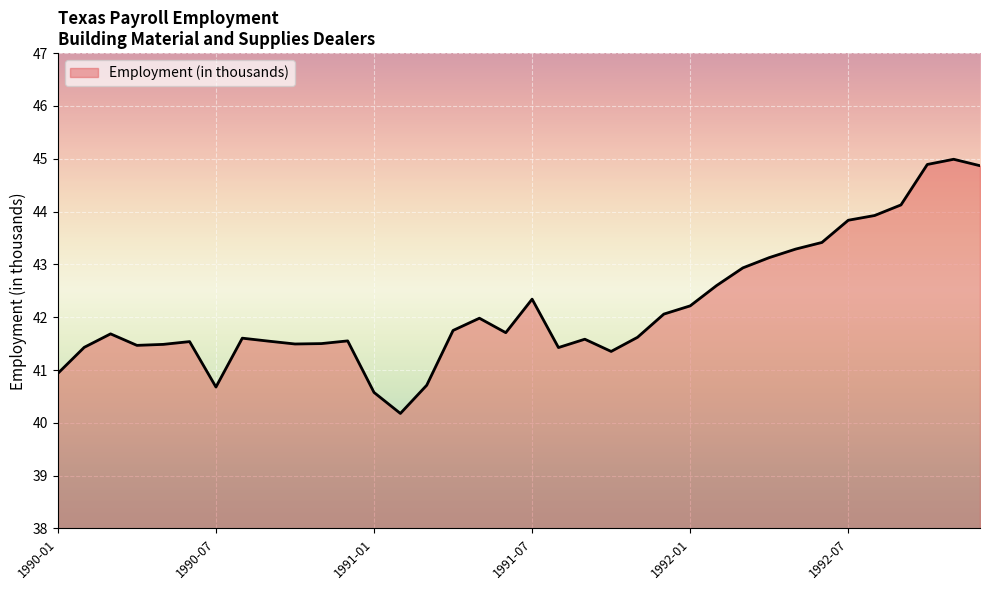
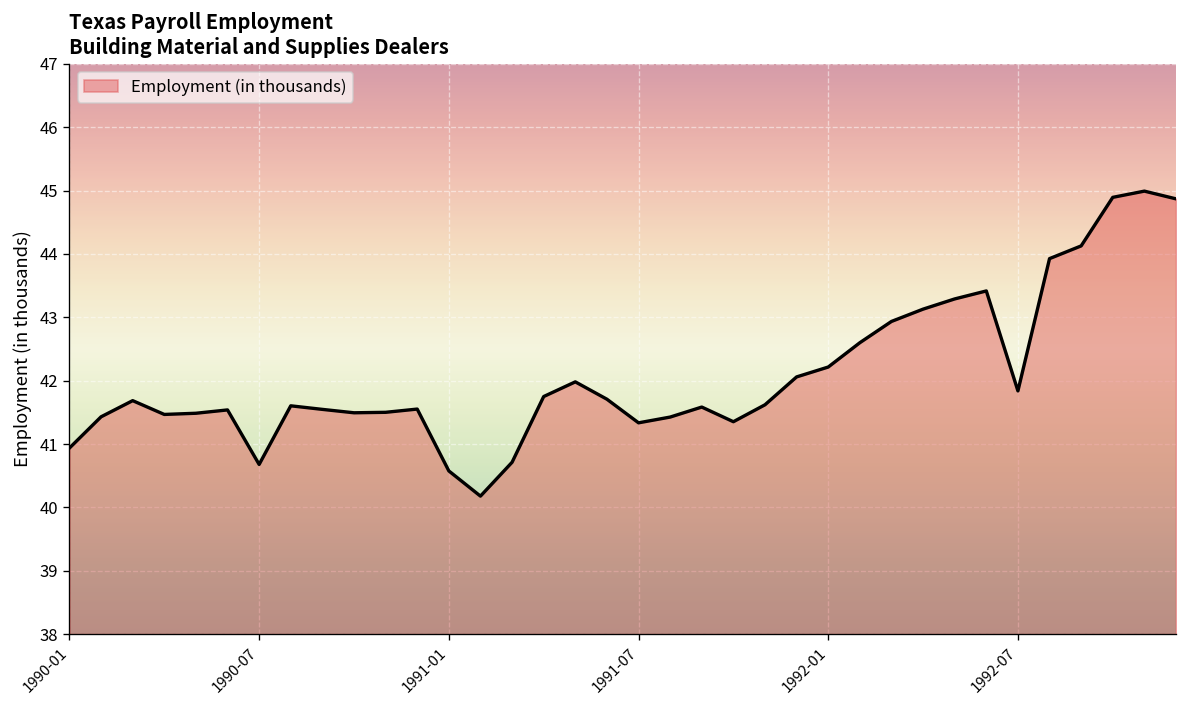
  {
    "1990-01": 40.9,
    "1990-07": 40.7,
    "1991-01": 40.6,
-   "1991-07": 42.3,
+   "1991-07": 41.3,
    "1992-01": 42.2,
-   "1992-07": 43.8
+   "1992-07": 41.8
  }
